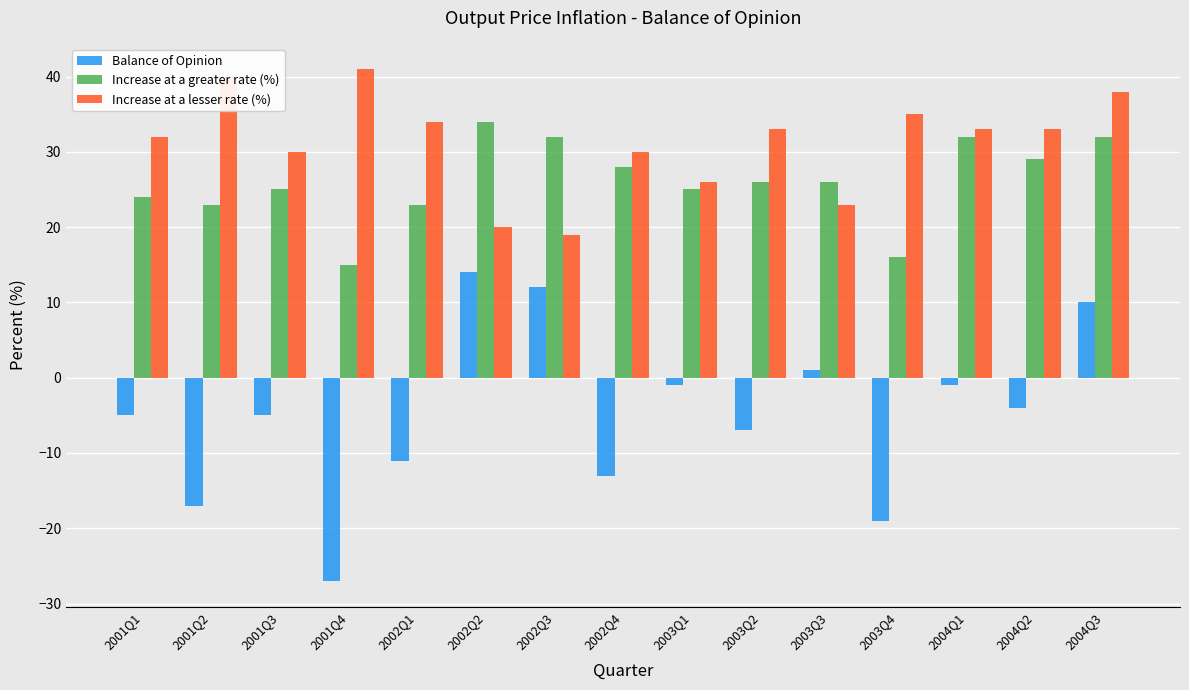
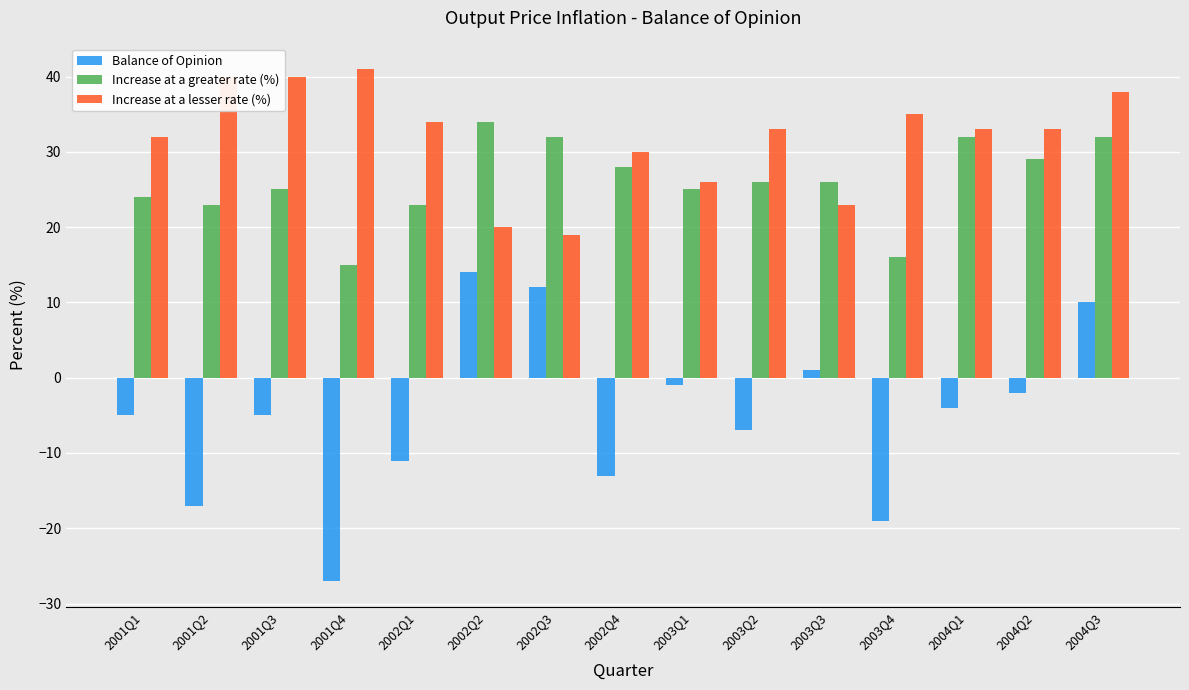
  {
    "Balance of Opinion": {
      "2001Q1": -5,
      "2001Q2": -17,
      "2001Q3": -5,
      "2001Q4": -27,
      "2002Q1": -11,
      "2002Q2": 14,
      "2002Q3": 12,
      "2002Q4": -13,
      "2003Q1": -1,
      "2003Q2": -7,
      "2003Q3": 1,
      "2003Q4": -19,
-     "2004Q1": -1,
-     "2004Q2": -4,
+     "2004Q1": -4,
+     "2004Q2": -2,
      "2004Q3": 10
    },
    "Increase at a greater rate (%)": {
      "2001Q1": 24,
      "2001Q2": 23,
      "2001Q3": 25,
      "2001Q4": 15,
      "2002Q1": 23,
      "2002Q2": 34,
      "2002Q3": 32,
      "2002Q4": 28,
      "2003Q1": 25,
      "2003Q2": 26,
      "2003Q3": 26,
      "2003Q4": 16,
      "2004Q1": 32,
      "2004Q2": 29,
      "2004Q3": 32
    },
    "Increase at a lesser rate (%)": {
      "2001Q1": 32,
-     "2001Q3": 30,
+     "2001Q3": 40,
      "2001Q4": 41,
      "2002Q1": 34,
      "2002Q2": 20,
      "2002Q3": 19,
      "2002Q4": 30,
      "2003Q1": 26,
      "2003Q2": 33,
      "2003Q3": 23,
      "2003Q4": 35,
      "2004Q1": 33,
      "2004Q2": 33,
      "2004Q3": 38
    }
  }
